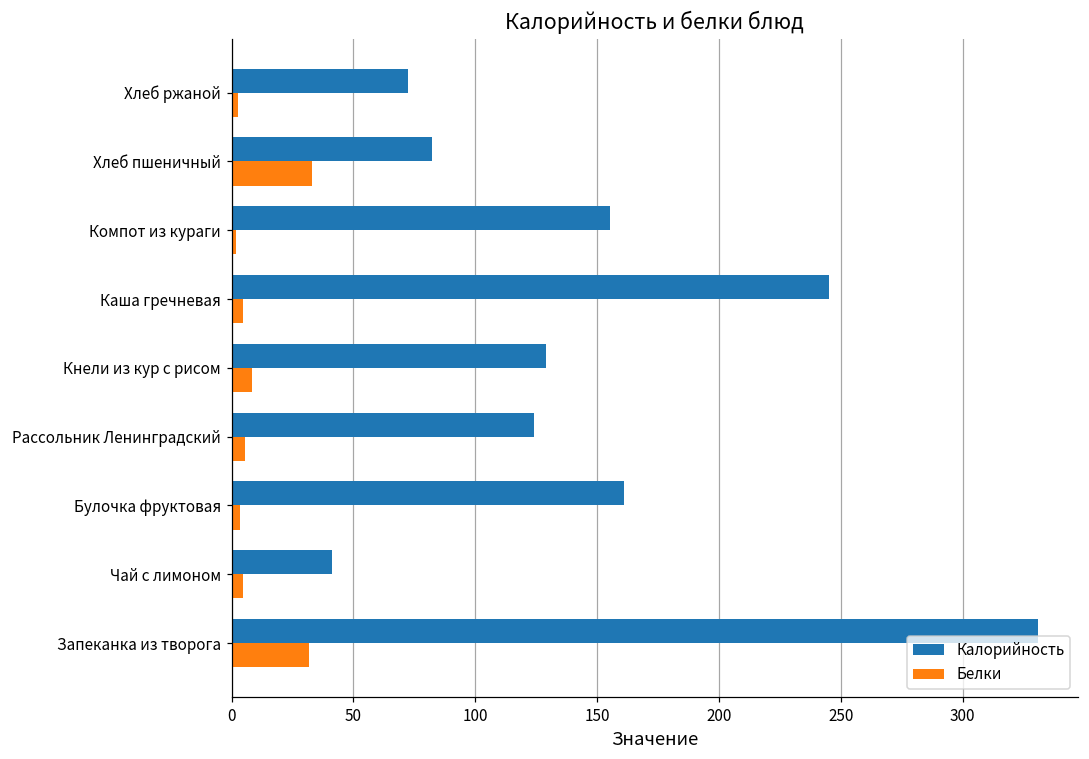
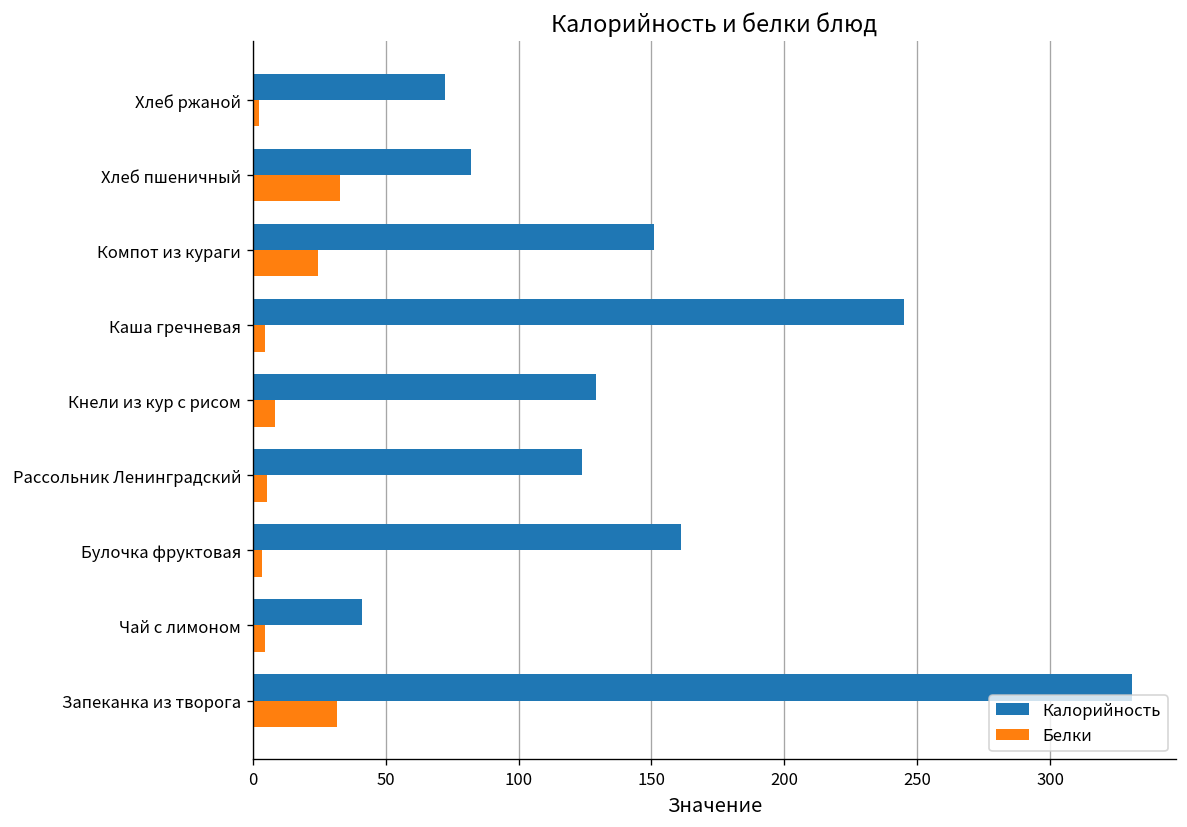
  {
    "Калорийность": {
      "Хлеб ржаной": 72,
      "Хлеб пшеничный": 82,
-     "Компот из кураги": 155,
+     "Компот из кураги": 151,
      "Каша гречневая": 245,
      "Кнели из кур с рисом": 129,
      "Рассольник Ленинградский": 124,
      "Булочка фруктовая": 161,
      "Чай с лимоном": 41,
      "Запеканка из творога": 331
    },
    "Белки": {
      "Хлеб ржаной": 2,
      "Хлеб пшеничный": 33,
-     "Компот из кураги": 2,
+     "Компот из кураги": 25,
      "Каша гречневая": 5,
      "Кнели из кур с рисом": 8,
      "Рассольник Ленинградский": 5,
      "Булочка фруктовая": 4,
      "Чай с лимоном": 5,
      "Запеканка из творога": 32
    }
  }
